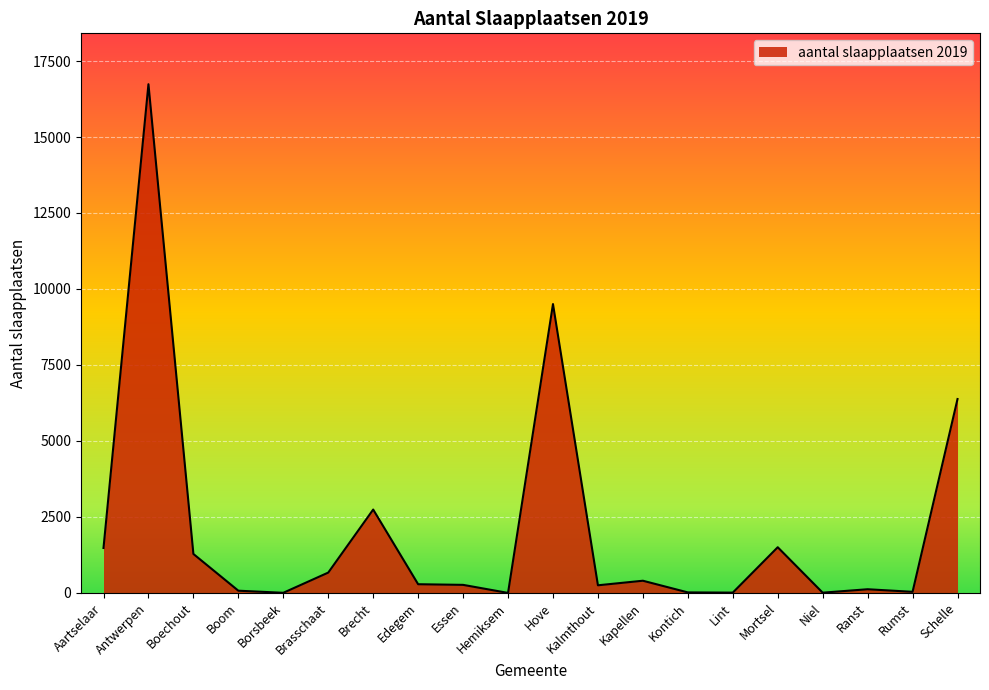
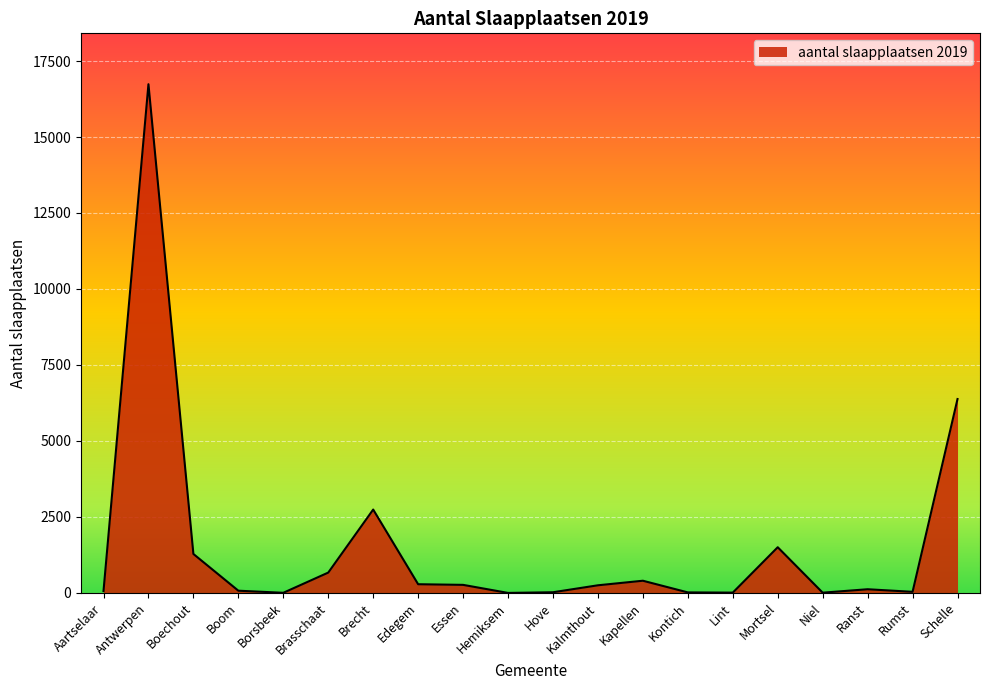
  {
-   "Aartselaar": 1500,
+   "Aartselaar": 100,
    "Antwerpen": 16700,
    "Boechout": 1300,
    "Boom": 100,
    "Borsbeek": 0,
    "Brasschaat": 700,
    "Brecht": 2700,
    "Edegem": 300,
    "Essen": 300,
    "Hemiksem": 0,
-   "Hove": 9500,
+   "Hove": 0,
    "Kalmthout": 300,
    "Kapellen": 400,
    "Kontich": 0,
    "Lint": 0,
    "Mortsel": 1500,
    "Niel": 0,
    "Ranst": 100,
    "Rumst": 0,
    "Schelle": 6400
  }
